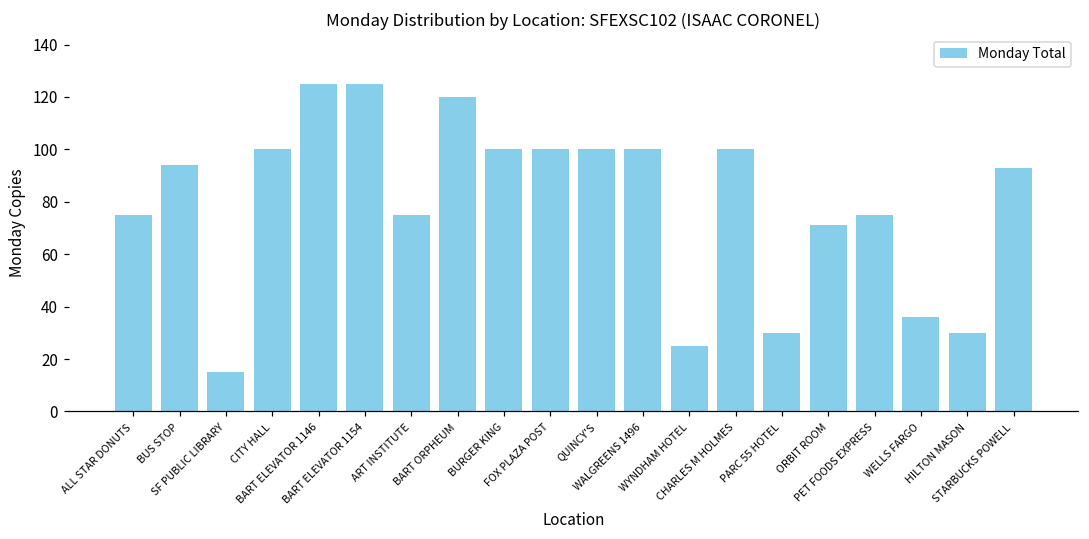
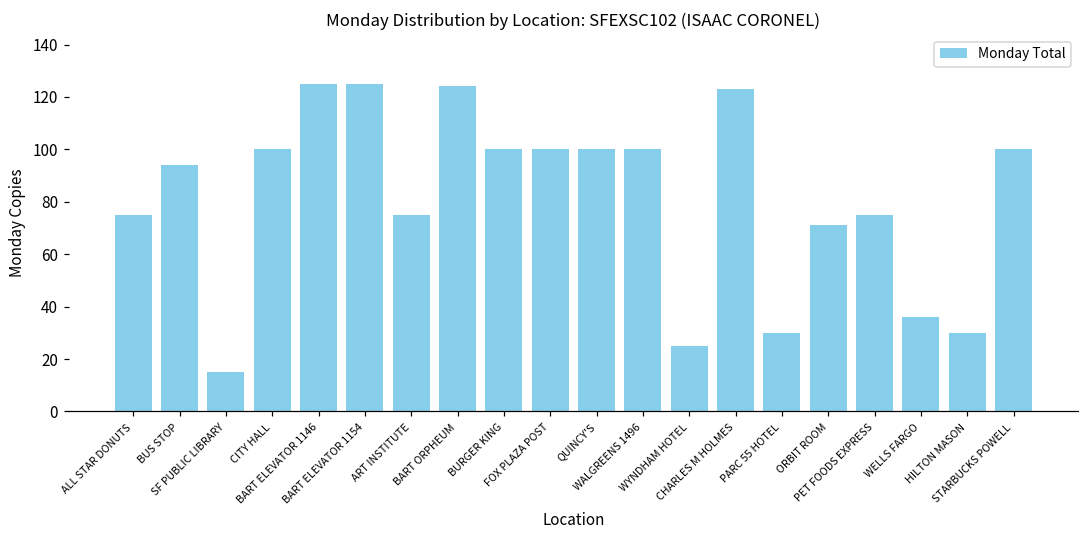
  {
    "ALL STAR DONUTS": 75,
    "BUS STOP": 94,
    "SF PUBLIC LIBRARY": 15,
    "CITY HALL": 100,
    "BART ELEVATOR 1146": 125,
    "BART ELEVATOR 1154": 125,
    "ART INSTITUTE": 75,
-   "BART ORPHEUM": 120,
+   "BART ORPHEUM": 124,
    "BURGER KING": 100,
    "FOX PLAZA POST": 100,
    "QUINCY'S": 100,
    "WALGREENS 1496": 100,
    "WYNDHAM HOTEL": 25,
-   "CHARLES M HOLMES": 100,
+   "CHARLES M HOLMES": 123,
    "PARC 55 HOTEL": 30,
    "ORBIT ROOM": 71,
    "PET FOODS EXPRESS": 75,
    "WELLS FARGO": 36,
    "HILTON MASON": 30,
-   "STARBUCKS POWELL": 93
+   "STARBUCKS POWELL": 100
  }
